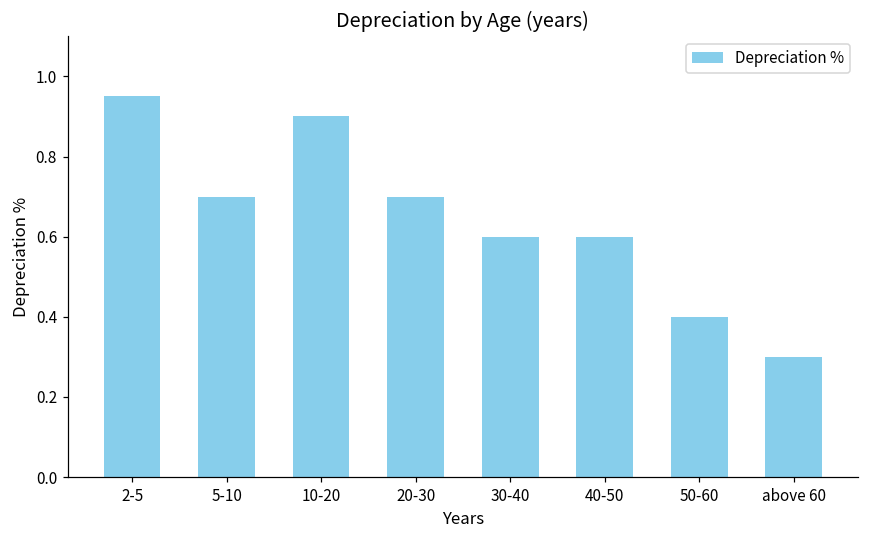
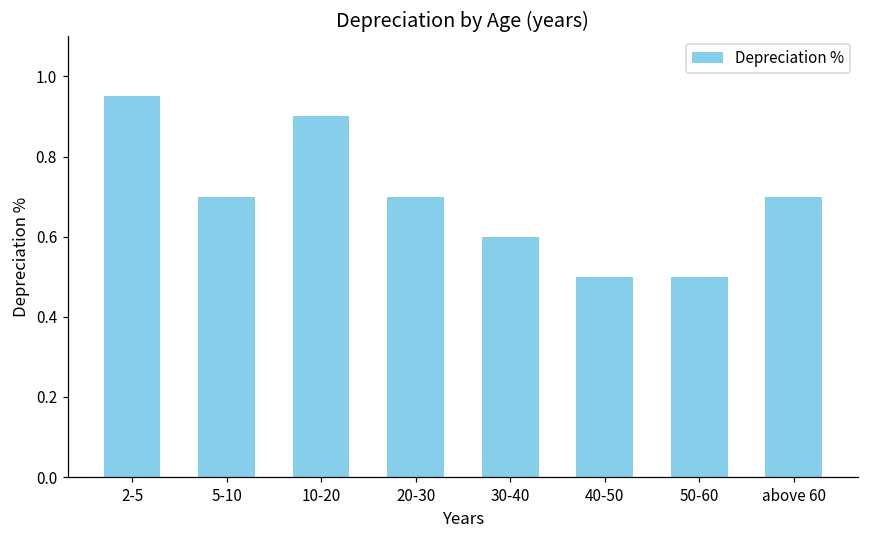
  {
    "2-5": 0.95,
    "5-10": 0.7,
    "10-20": 0.9,
    "20-30": 0.7,
    "30-40": 0.6,
-   "40-50": 0.6,
-   "50-60": 0.4,
-   "above 60": 0.3
+   "40-50": 0.5,
+   "50-60": 0.5,
+   "above 60": 0.7
  }
